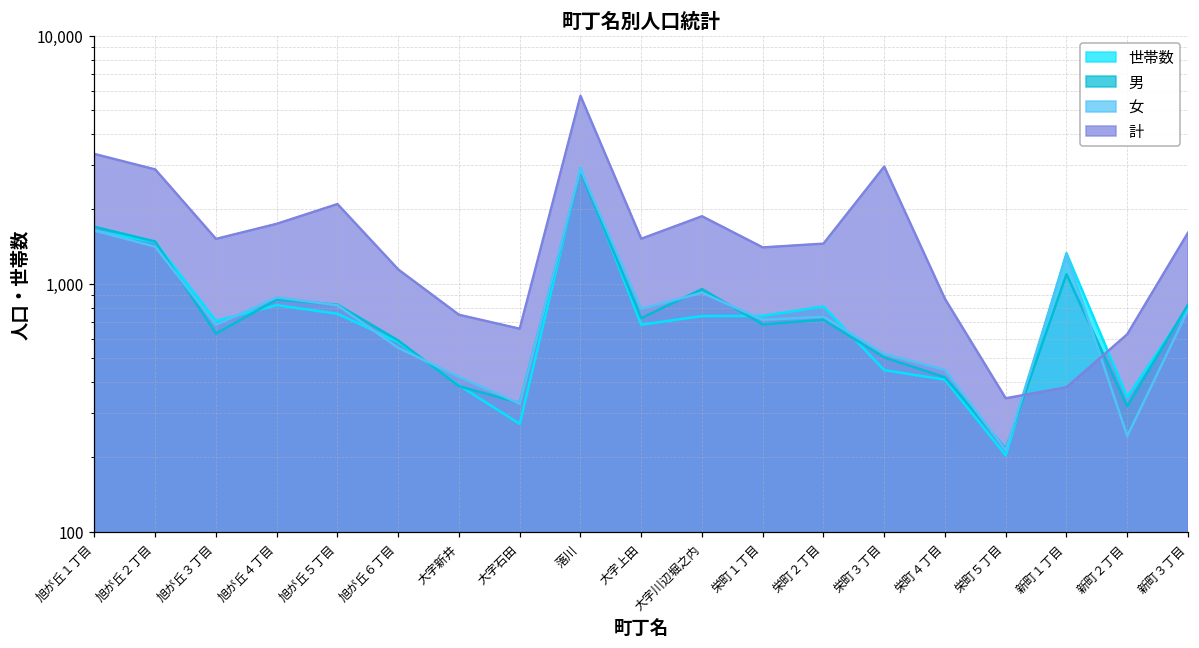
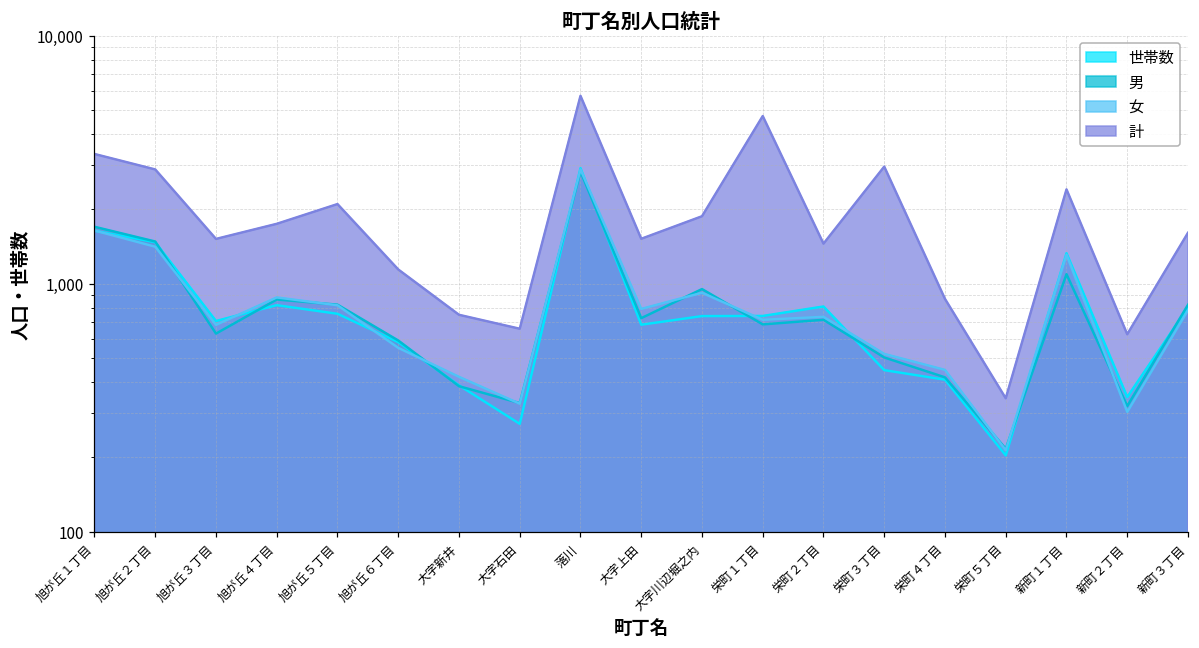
  {
    "女": {
      "旭が丘２丁目": "1,400",
      "旭が丘３丁目": "680",
      "旭が丘６丁目": "550",
      "大字新井": "420",
      "大字上田": "790",
      "大字川辺堀之内": "920",
      "栄町１丁目": "720",
      "栄町２丁目": "740",
      "栄町３丁目": "520",
      "栄町４丁目": "450",
-     "新町２丁目": "240"
+     "新町２丁目": "300"
    },
    "計": {
      "旭が丘１丁目": "3,300",
      "旭が丘２丁目": "2,900",
      "旭が丘３丁目": "1,500",
      "旭が丘４丁目": "1,700",
      "旭が丘５丁目": "2,100",
      "旭が丘６丁目": "1,100",
      "大字新井": "750",
      "大字石田": "660",
      "落川": "5,700",
      "大字上田": "1,500",
      "大字川辺堀之内": "1,900",
-     "栄町１丁目": "1,400",
+     "栄町１丁目": "4,700",
      "栄町２丁目": "1,500",
      "栄町３丁目": "3,000",
      "栄町４丁目": "870",
      "栄町５丁目": "350",
-     "新町１丁目": "380",
+     "新町１丁目": "2,400",
      "新町２丁目": "630",
      "新町３丁目": "1,600"
    }
  }
